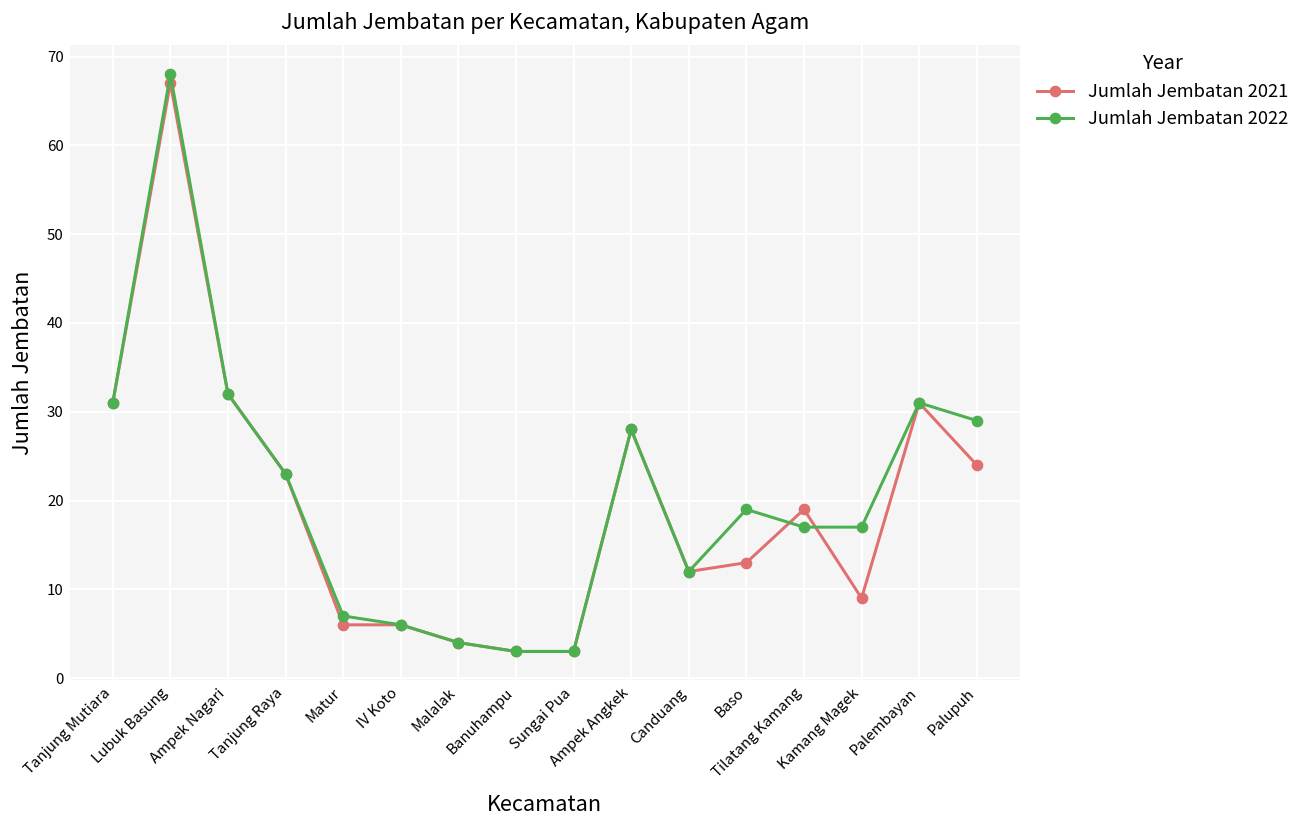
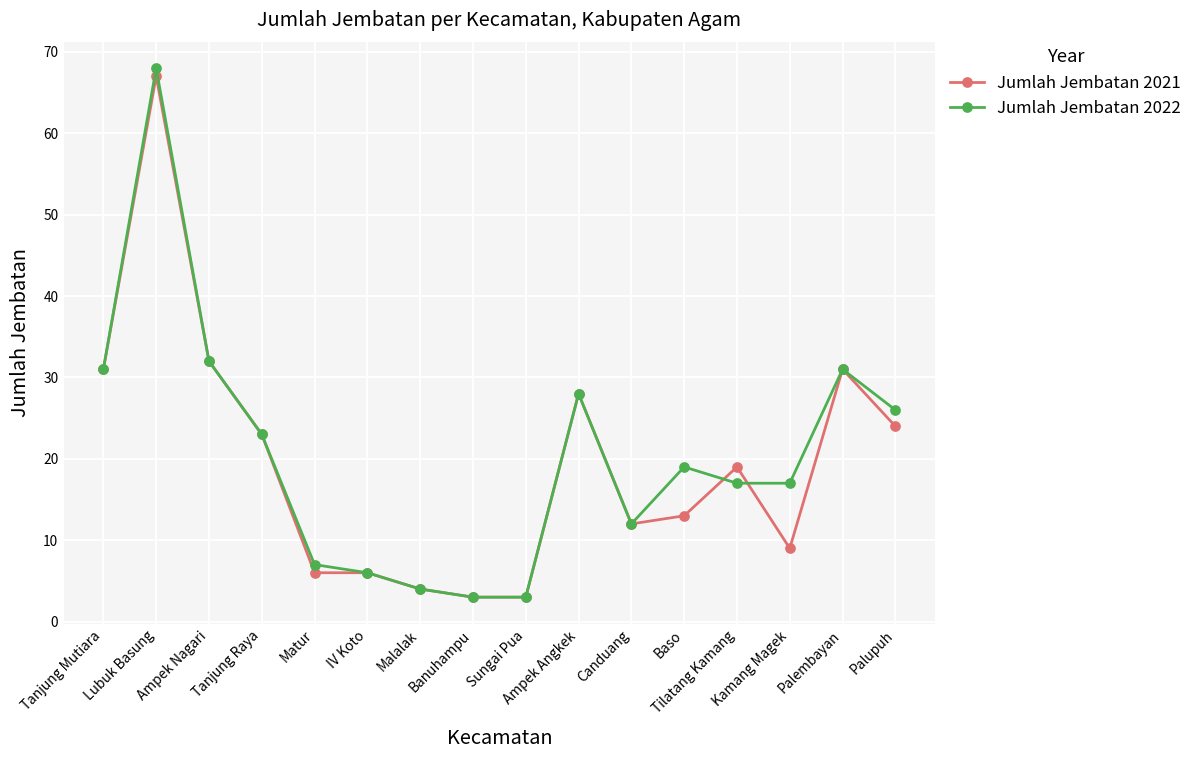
  {
    "Jumlah Jembatan 2021": {
      "Lubuk Basung": 67,
      "Matur": 6,
      "Baso": 13,
      "Tilatang Kamang": 19,
      "Kamang Magek": 9,
      "Palupuh": 24
    },
    "Jumlah Jembatan 2022": {
      "Lubuk Basung": 68,
      "Matur": 7,
      "Baso": 19,
      "Tilatang Kamang": 17,
      "Kamang Magek": 17,
-     "Palupuh": 29
+     "Palupuh": 26
    }
  }
